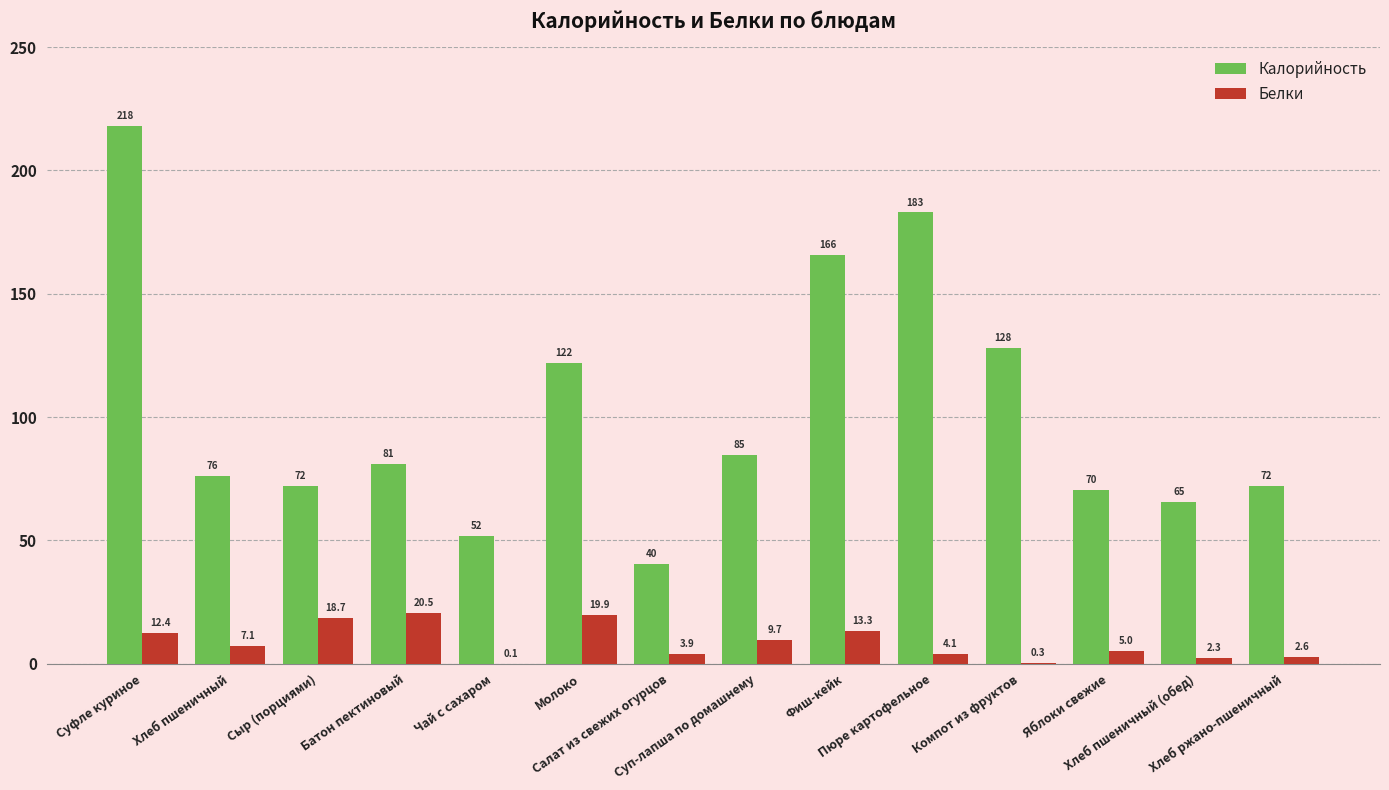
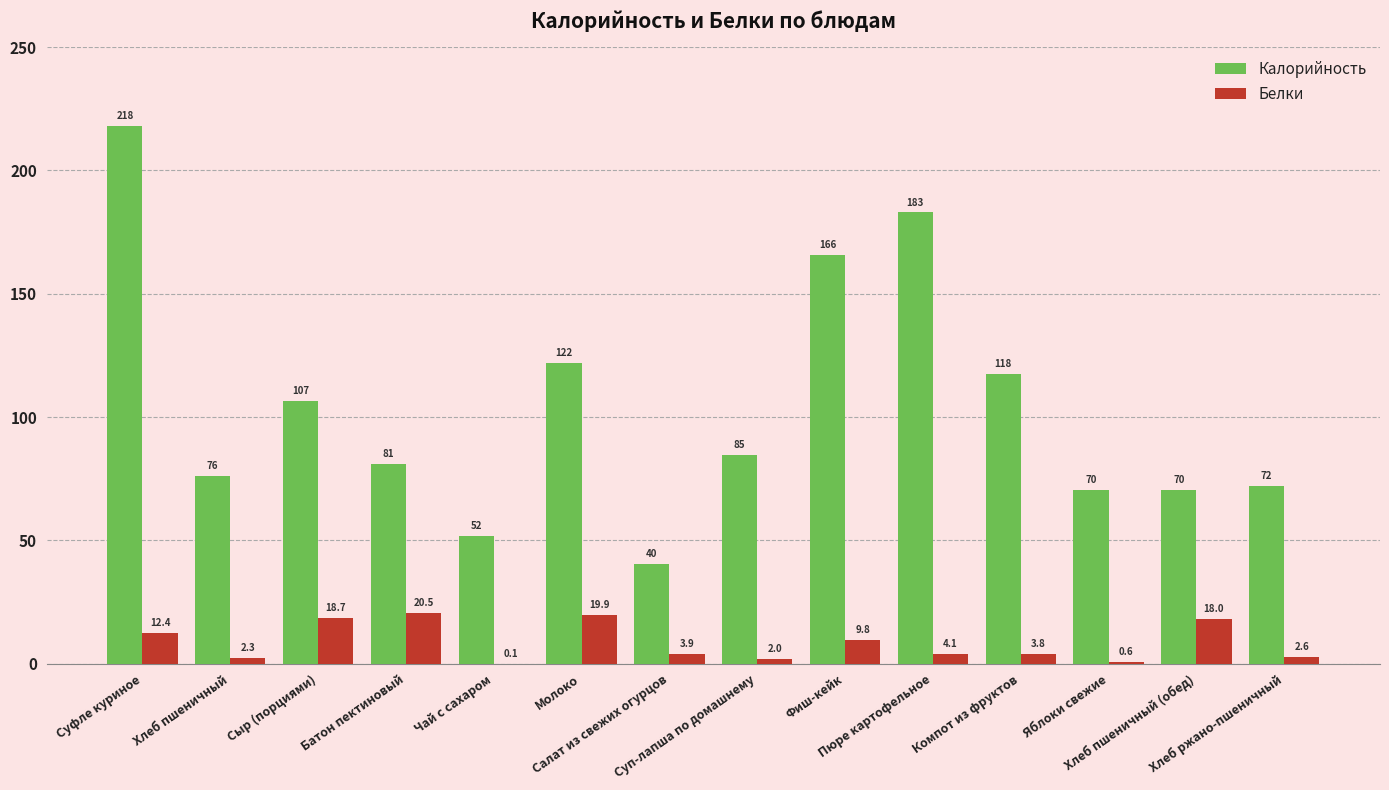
  {
    "Калорийность": {
      "Суфле куриное": 218,
      "Хлеб пшеничный": 76,
-     "Сыр (порциями)": 72,
+     "Сыр (порциями)": 107,
      "Батон пектиновый": 81,
      "Чай с сахаром": 52,
      "Молоко": 122,
      "Салат из свежих огурцов": 40,
      "Суп-лапша по домашнему": 85,
      "Фиш-кейк": 166,
      "Пюре картофельное": 183,
-     "Компот из фруктов": 128,
+     "Компот из фруктов": 118,
      "Яблоки свежие": 70,
-     "Хлеб пшеничный (обед)": 65,
+     "Хлеб пшеничный (обед)": 70,
      "Хлеб ржано-пшеничный": 72
    },
    "Белки": {
      "Суфле куриное": 12.4,
-     "Хлеб пшеничный": 7.1,
+     "Хлеб пшеничный": 2.3,
      "Сыр (порциями)": 18.7,
      "Батон пектиновый": 20.5,
      "Чай с сахаром": 0.1,
      "Молоко": 19.9,
      "Салат из свежих огурцов": 3.9,
-     "Суп-лапша по домашнему": 9.7,
-     "Фиш-кейк": 13.3,
+     "Суп-лапша по домашнему": 2.0,
+     "Фиш-кейк": 9.8,
      "Пюре картофельное": 4.1,
-     "Компот из фруктов": 0.3,
-     "Яблоки свежие": 5.0,
-     "Хлеб пшеничный (обед)": 2.3,
+     "Компот из фруктов": 3.8,
+     "Яблоки свежие": 0.6,
+     "Хлеб пшеничный (обед)": 18.0,
      "Хлеб ржано-пшеничный": 2.6
    }
  }
